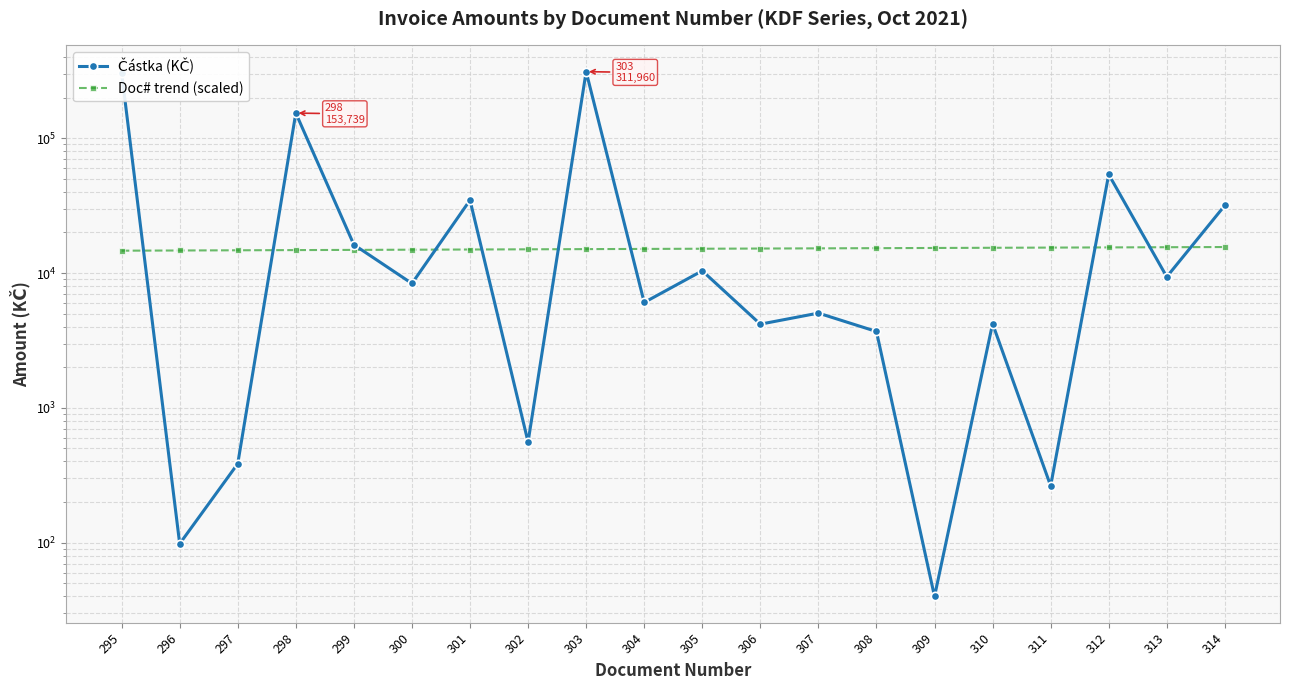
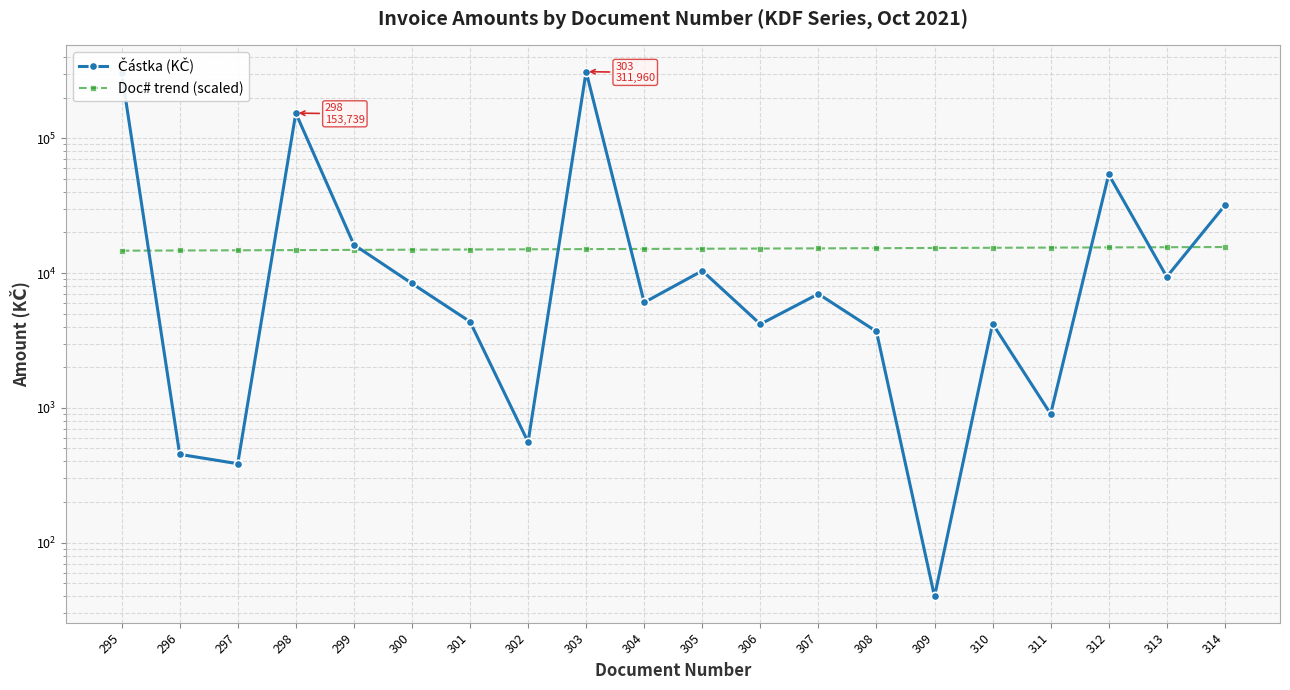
  {
    "Částka (KČ)": {
-     "296": 100,
+     "296": 450,
      "297": 390,
      "299": 16000,
      "300": 8000,
-     "301": 35000,
+     "301": 4400,
      "302": 560,
      "304": 6000,
      "305": 10000,
      "306": 4200,
-     "307": 5000,
+     "307": 7000,
      "308": 3700,
      "309": 40,
      "310": 4200,
-     "311": 260,
+     "311": 900,
      "312": 54000,
      "313": 9000,
      "314": 32000
    },
    "Doc# trend (scaled)": {
      "295": 15000,
      "296": 15000,
      "297": 15000,
      "298": 15000,
      "299": 15000,
      "300": 15000,
      "301": 15000,
      "302": 15000,
      "303": 15000,
      "304": 15000,
      "305": 15000,
      "306": 15000,
      "307": 15000,
      "308": 15000,
      "309": 15000,
      "310": 15000,
      "311": 15000,
      "312": 15000,
      "313": 16000,
      "314": 16000
    }
  }
